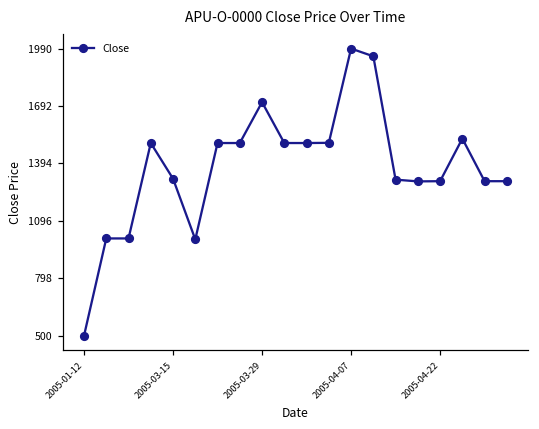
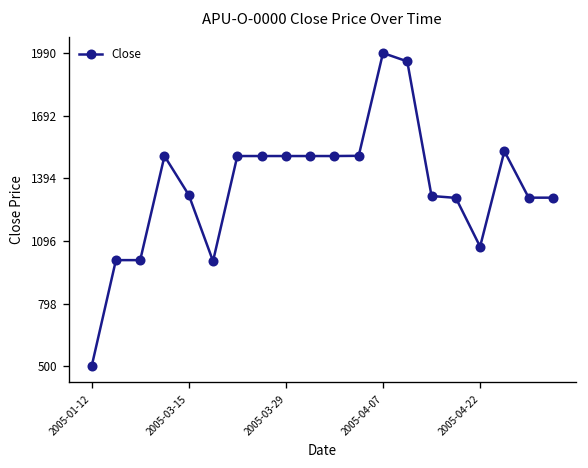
  {
    "2005-01-12": 500,
    "2005-03-15": 1320,
-   "2005-03-29": 1710,
+   "2005-03-29": 1500,
    "2005-04-07": 1990,
-   "2005-04-22": 1300
+   "2005-04-22": 1070
  }
